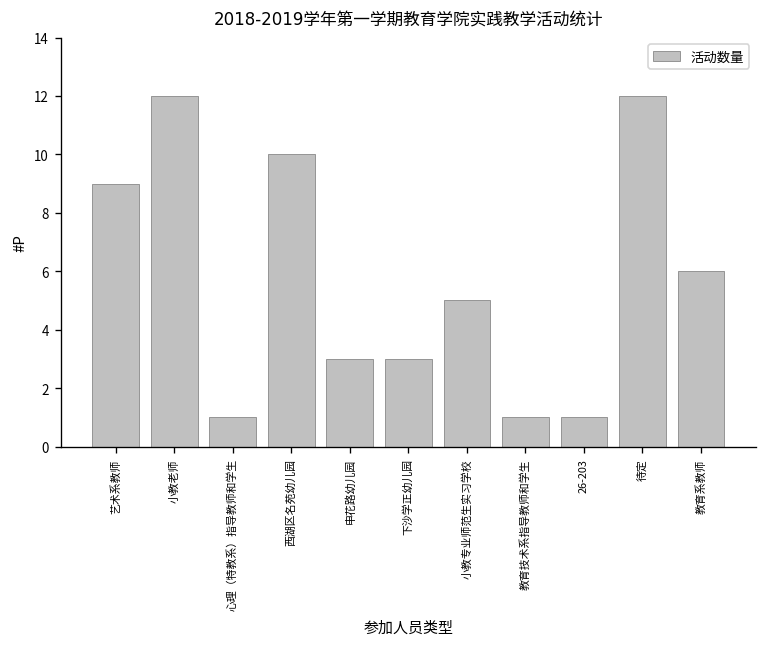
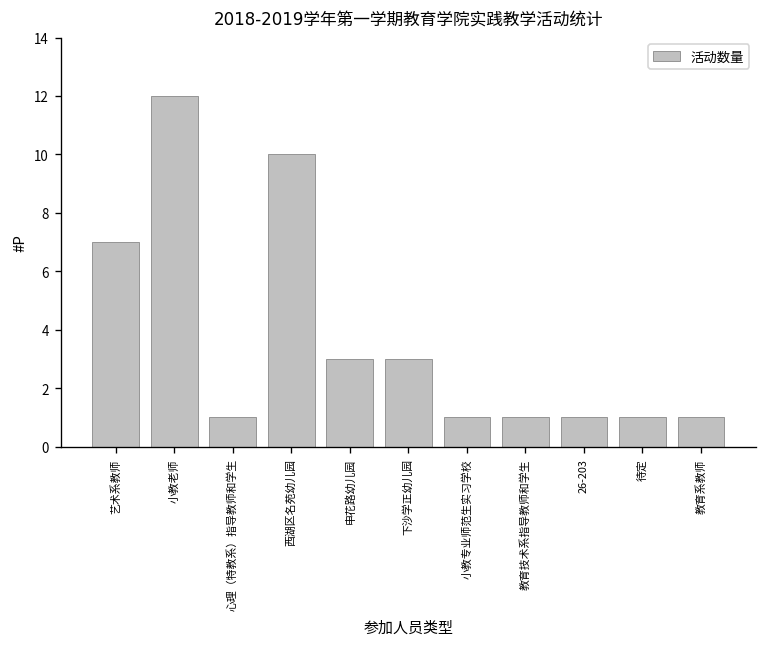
  {
-   "艺术系教师": 9,
+   "艺术系教师": 7,
    "小教老师": 12,
    "心理（特教系）指导教师和学生": 1,
    "西湖区名苑幼儿园": 10,
    "申花路幼儿园": 3,
    "下沙学正幼儿园": 3,
-   "小教专业师范生实习学校": 5,
+   "小教专业师范生实习学校": 1,
    "教育技术系指导教师和学生": 1,
    "26-203": 1,
-   "待定": 12,
-   "教育系教师": 6
+   "待定": 1,
+   "教育系教师": 1
  }
